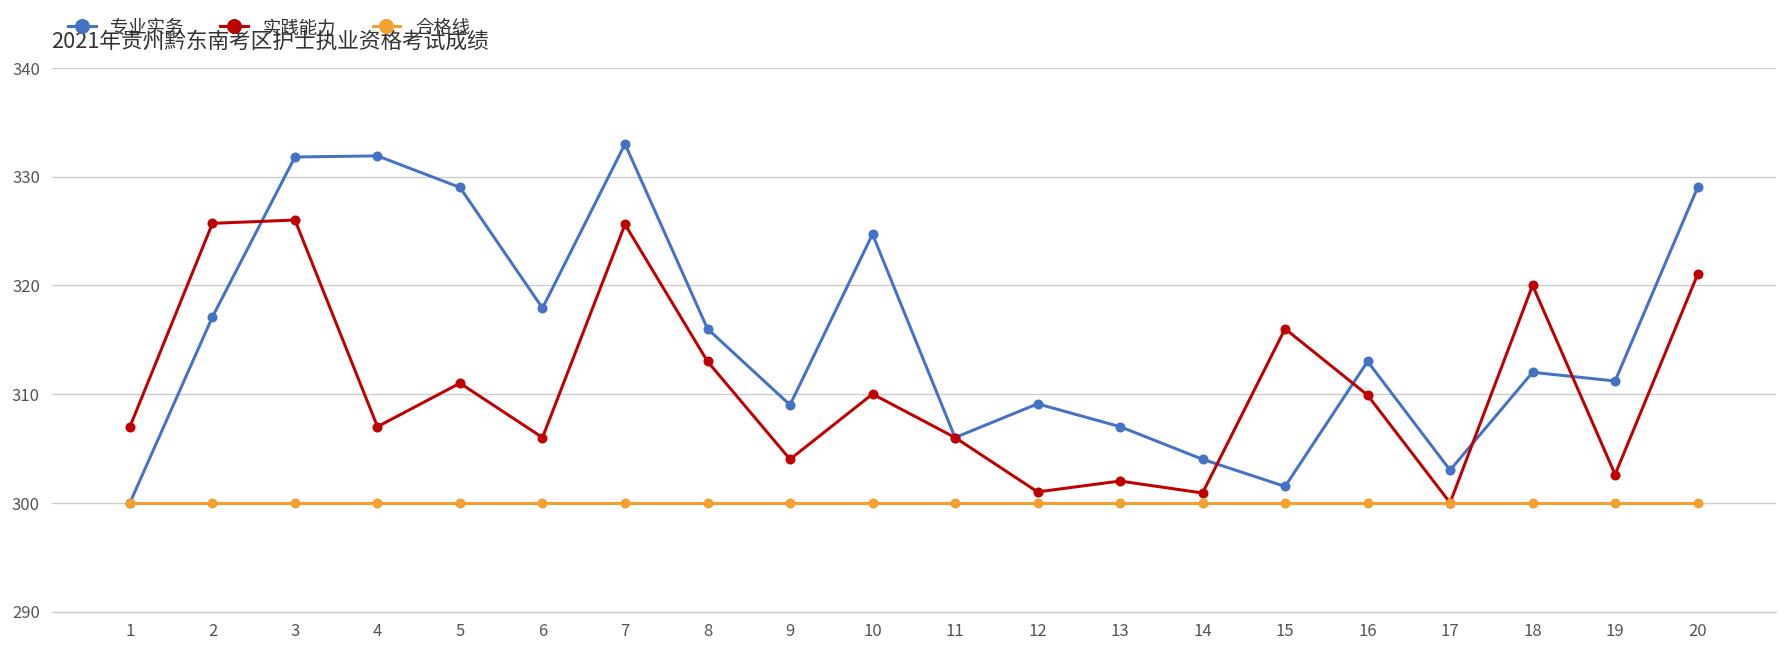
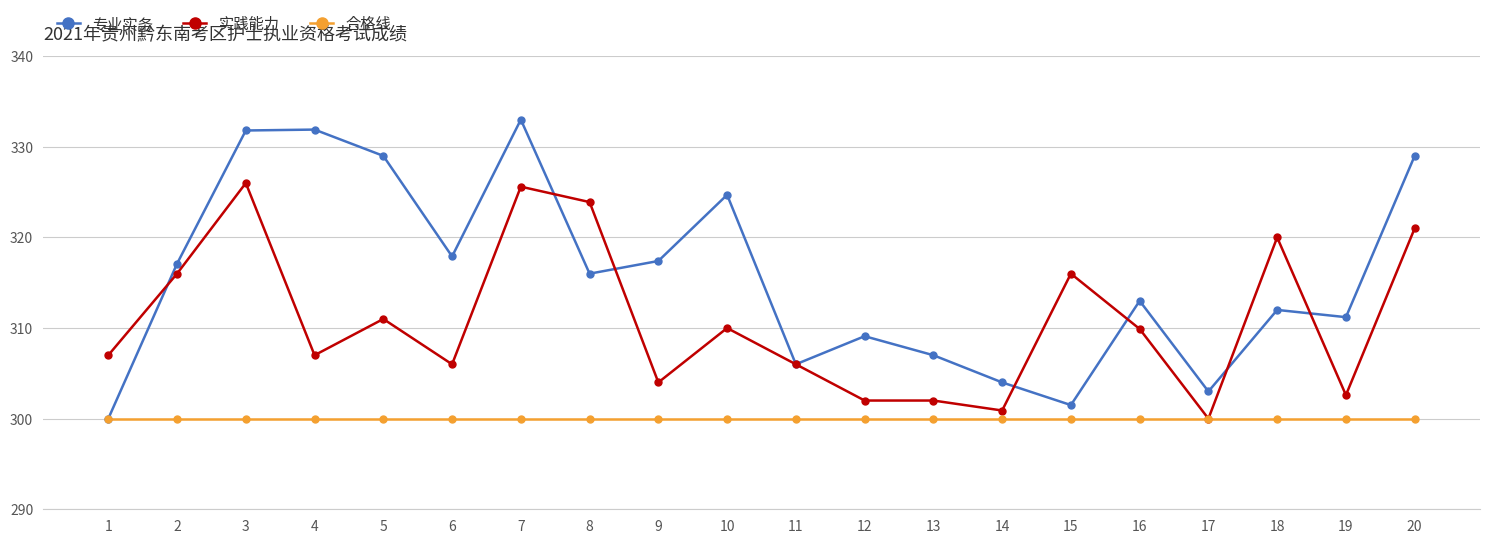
  {
    "专业实务": {
      "2": 317,
      "3": 332,
      "4": 332,
      "5": 329,
      "6": 318,
      "7": 333,
      "8": 316,
-     "9": 309,
+     "9": 317,
      "10": 325,
      "12": 309,
      "13": 307,
      "14": 304,
      "15": 302,
      "16": 313,
      "17": 303,
      "18": 312,
      "19": 311,
      "20": 329
    },
    "实践能力": {
      "1": 307,
-     "2": 326,
+     "2": 316,
      "3": 326,
      "4": 307,
      "5": 311,
      "6": 306,
      "7": 326,
-     "8": 313,
+     "8": 324,
      "9": 304,
      "10": 310,
-     "12": 301,
+     "12": 302,
      "13": 302,
      "14": 301,
      "15": 316,
      "16": 310,
      "18": 320,
      "19": 303,
      "20": 321
    },
    "合格线": {
      "2": 300,
      "3": 300,
      "4": 300,
      "5": 300,
      "6": 300,
      "7": 300,
      "8": 300,
      "9": 300,
      "10": 300,
      "11": 300,
      "12": 300,
      "13": 300,
      "14": 300,
      "15": 300,
      "16": 300,
      "18": 300,
      "19": 300,
      "20": 300
    }
  }
